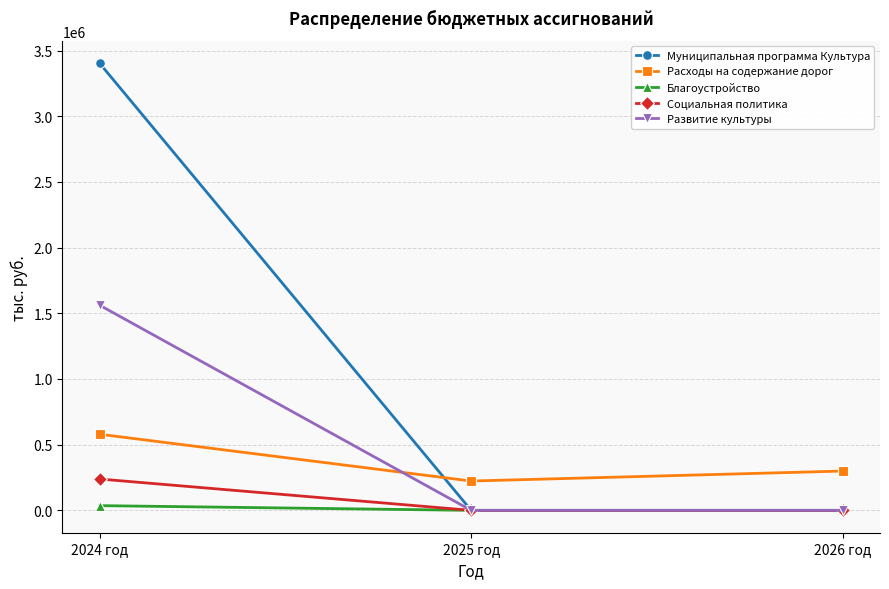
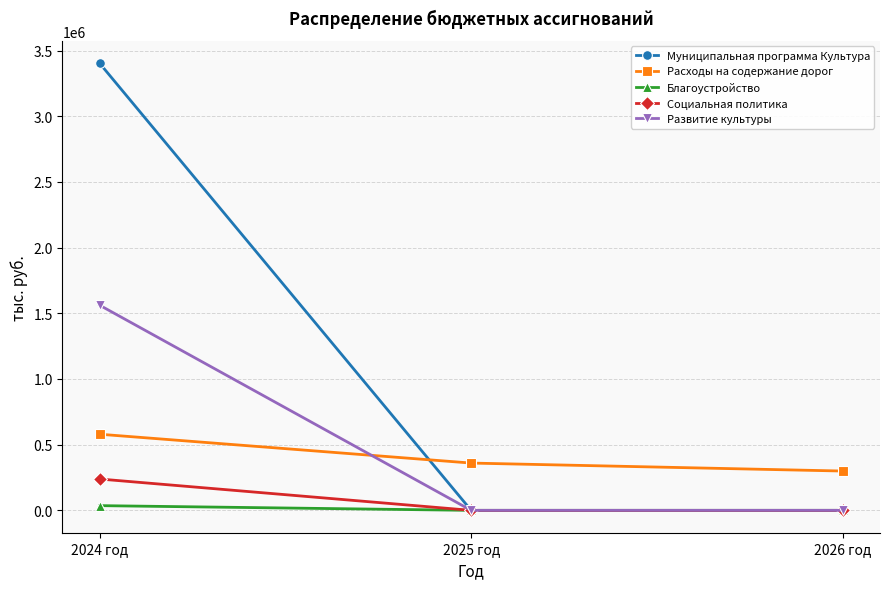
  {
    "Муниципальная программа Культура": {
      "2024 год": 3400000
    },
    "Расходы на содержание дорог": {
      "2024 год": 580000,
-     "2025 год": 220000,
+     "2025 год": 360000,
      "2026 год": 300000
    },
    "Благоустройство": {
      "2024 год": 40000
    },
    "Социальная политика": {
      "2024 год": 240000
    },
    "Развитие культуры": {
      "2024 год": 1560000
    }
  }
